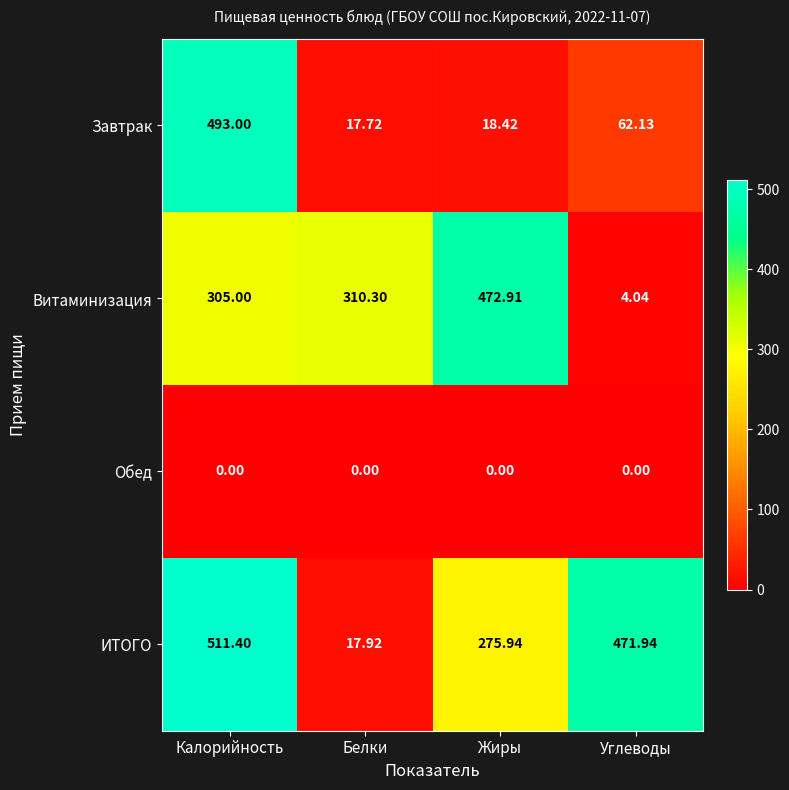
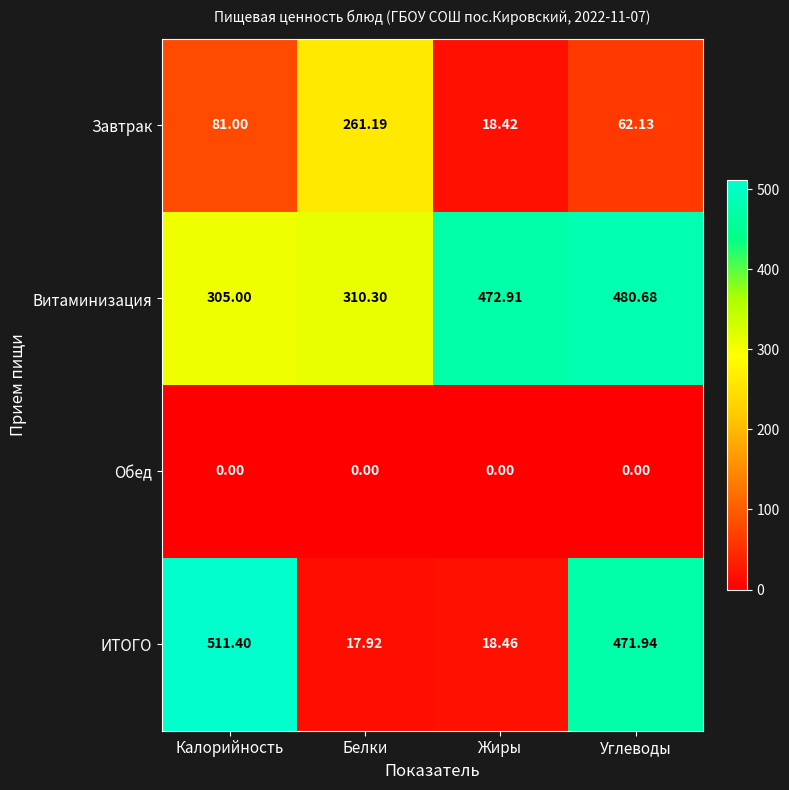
  {
    "Завтрак": {
-     "Калорийность": 493.00,
-     "Белки": 17.72,
+     "Калорийность": 81.00,
+     "Белки": 261.19,
      "Жиры": 18.42,
      "Углеводы": 62.13
    },
    "Витаминизация": {
      "Калорийность": 305.00,
      "Белки": 310.30,
      "Жиры": 472.91,
-     "Углеводы": 4.04
+     "Углеводы": 480.68
    },
    "Обед": {
      "Калорийность": 0.00,
      "Белки": 0.00,
      "Жиры": 0.00,
      "Углеводы": 0.00
    },
    "ИТОГО": {
      "Калорийность": 511.40,
      "Белки": 17.92,
-     "Жиры": 275.94,
+     "Жиры": 18.46,
      "Углеводы": 471.94
    }
  }
